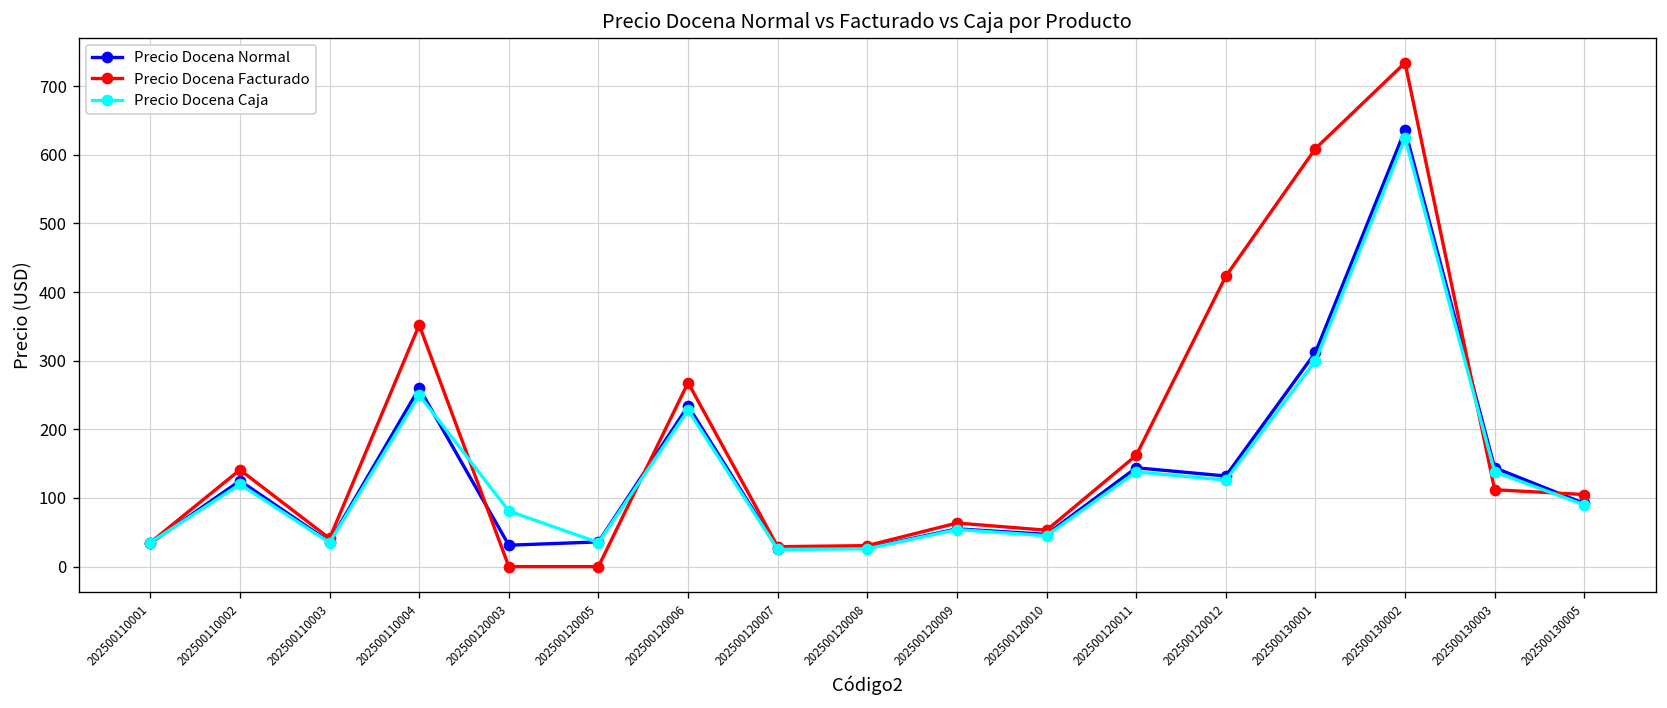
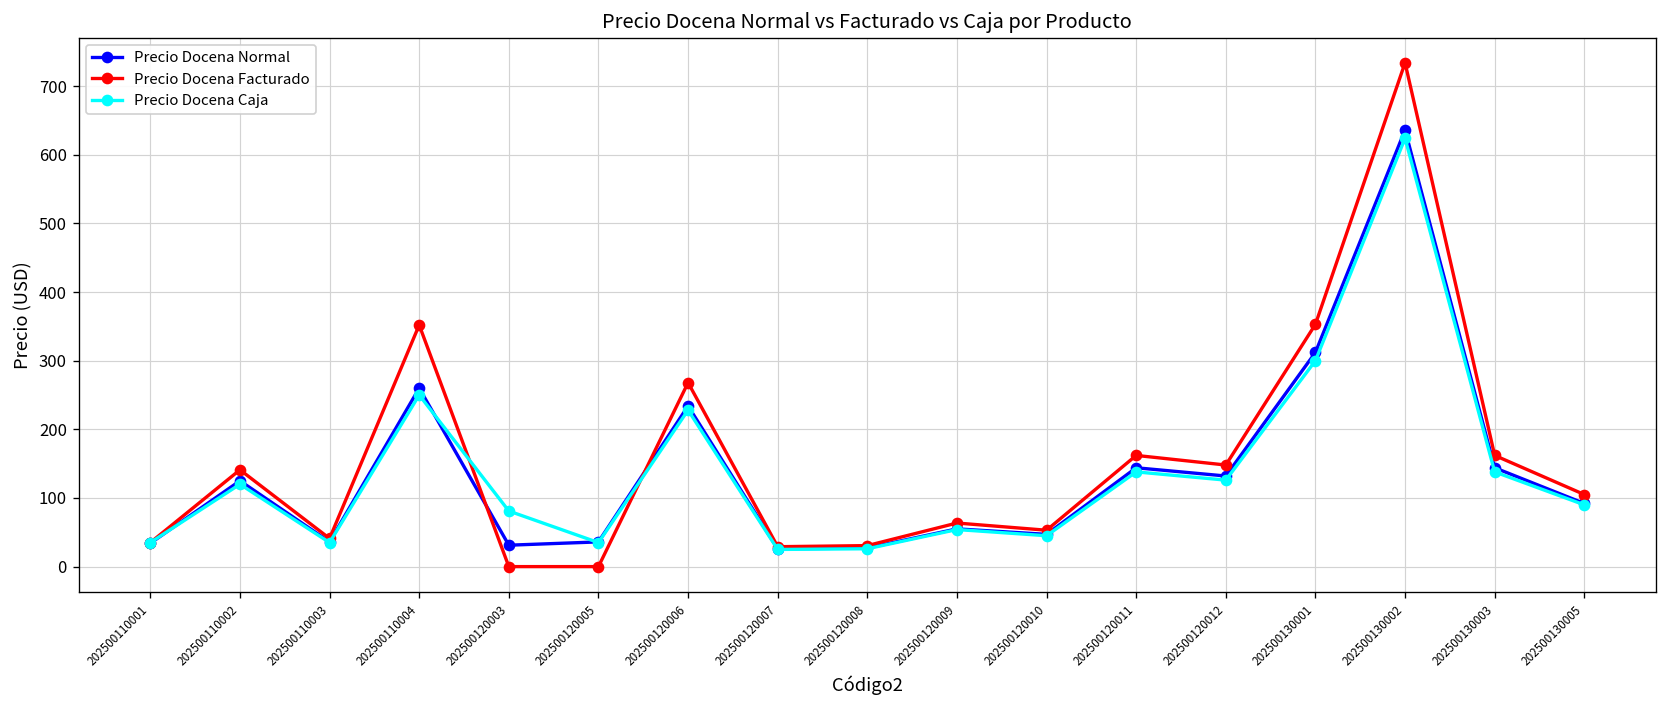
  {
    "Precio Docena Normal": {
      "202500110002": 130,
      "202500110004": 260,
      "202500120003": 30,
      "202500120006": 230,
      "202500120011": 140,
      "202500120012": 130,
      "202500130001": 310,
      "202500130002": 640,
      "202500130003": 140
    },
    "Precio Docena Facturado": {
      "202500110002": 140,
      "202500110003": 40,
      "202500110004": 350,
      "202500120003": 0,
      "202500120005": 0,
      "202500120006": 270,
      "202500120009": 60,
      "202500120010": 50,
      "202500120011": 160,
-     "202500120012": 420,
-     "202500130001": 610,
+     "202500120012": 150,
+     "202500130001": 350,
      "202500130002": 730,
-     "202500130003": 110,
+     "202500130003": 160,
      "202500130005": 110
    },
    "Precio Docena Caja": {
      "202500110002": 120,
      "202500110004": 250,
      "202500120003": 80,
      "202500120006": 230,
      "202500120011": 140,
      "202500120012": 130,
      "202500130001": 300,
      "202500130002": 620,
      "202500130003": 140
    }
  }
